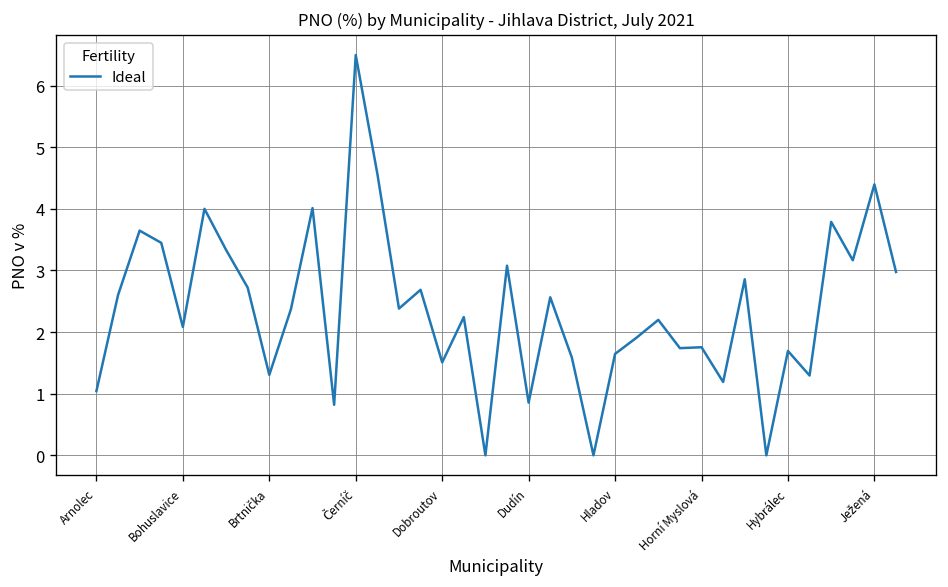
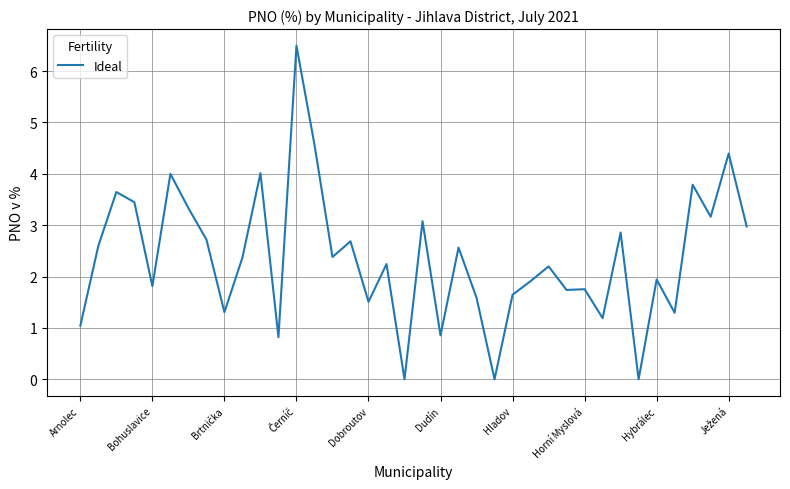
  {
    "Arnolec": 1.0,
-   "Bohuslavice": 2.1,
+   "Bohuslavice": 1.8,
    "Brtnička": 1.3,
    "Černíč": 6.5,
    "Dobroutov": 1.5,
    "Dudín": 0.9,
    "Hladov": 1.6,
    "Horní Myslová": 1.8,
-   "Hybrálec": 1.7,
+   "Hybrálec": 1.9,
    "Ježená": 4.4
  }
